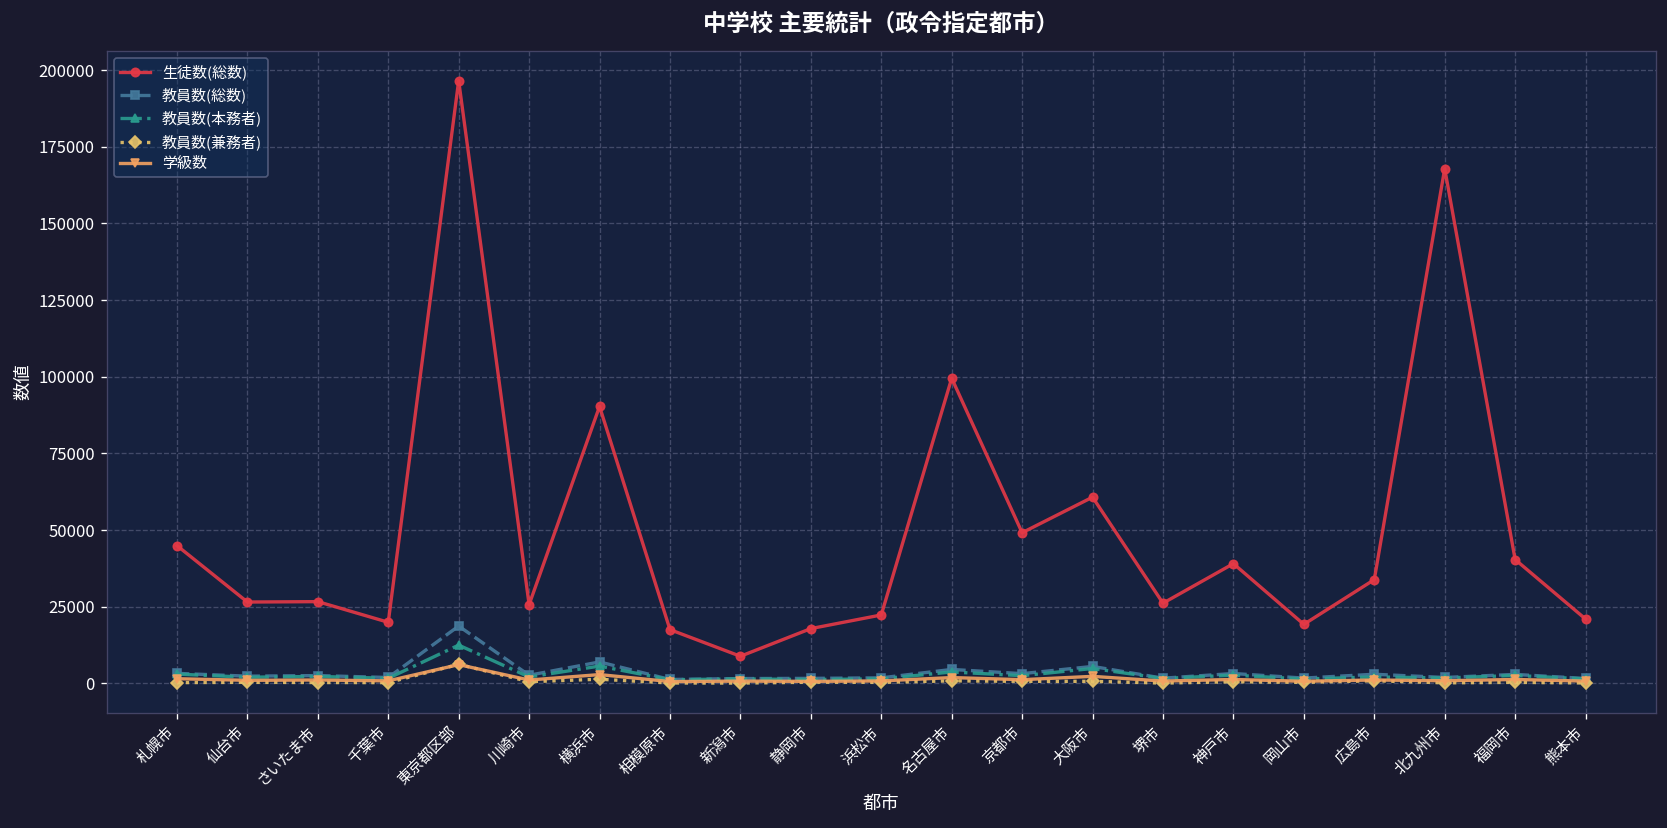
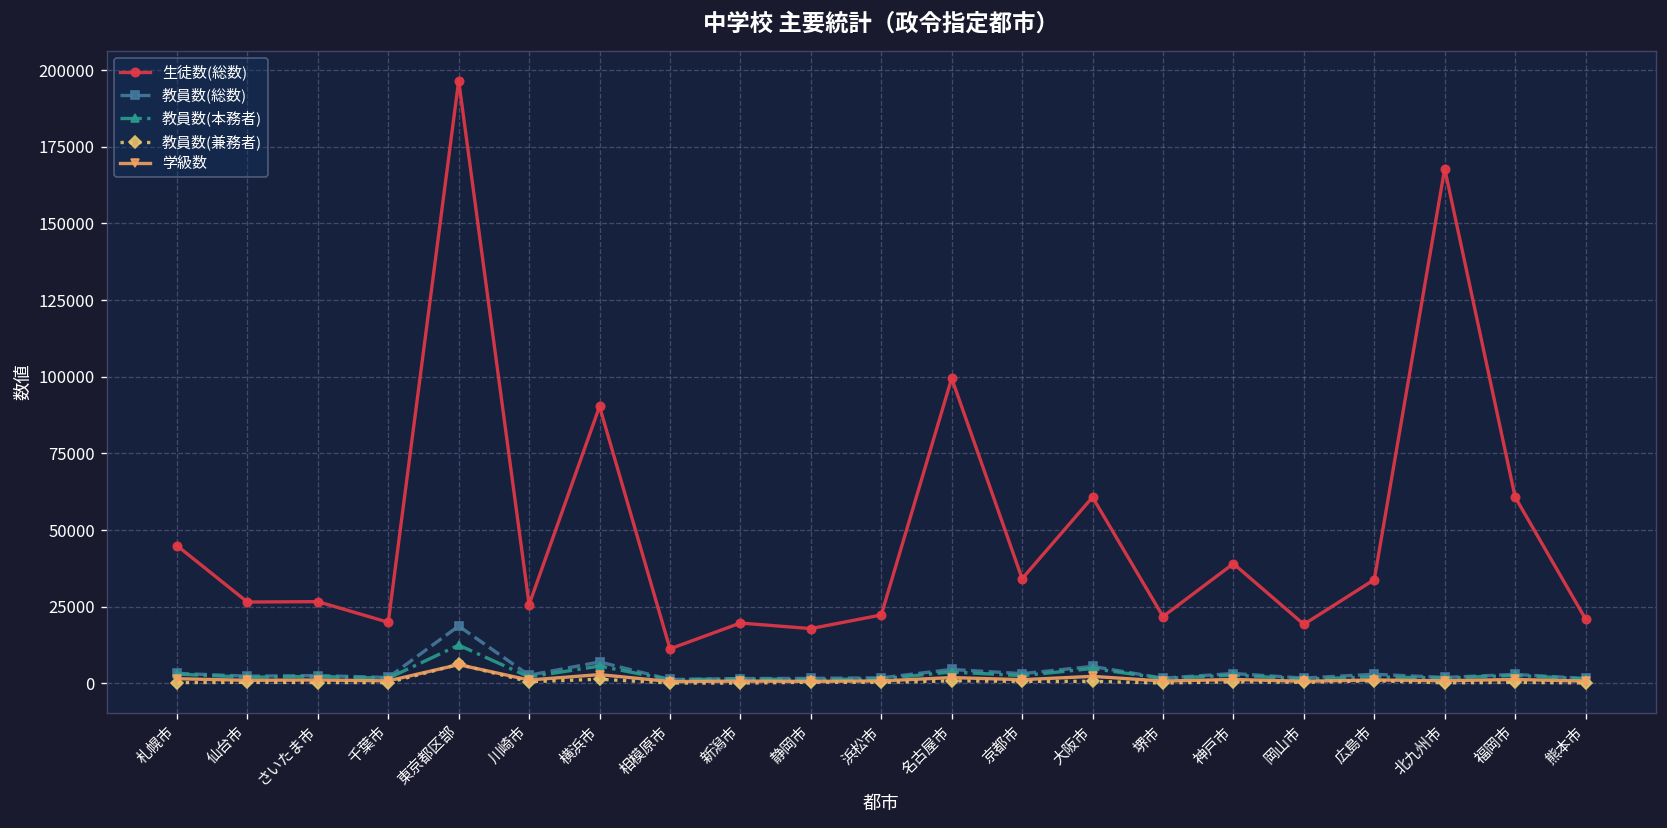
  {
    "生徒数(総数)": {
      "札幌市": 45000,
      "仙台市": 27000,
      "さいたま市": 27000,
      "千葉市": 20000,
      "東京都区部": 197000,
      "川崎市": 26000,
      "横浜市": 90000,
-     "相模原市": 18000,
-     "新潟市": 9000,
+     "相模原市": 11000,
+     "新潟市": 20000,
      "静岡市": 18000,
      "浜松市": 22000,
      "名古屋市": 100000,
-     "京都市": 49000,
+     "京都市": 34000,
      "大阪市": 61000,
-     "堺市": 26000,
+     "堺市": 22000,
      "神戸市": 39000,
      "岡山市": 19000,
      "広島市": 34000,
      "北九州市": 168000,
-     "福岡市": 40000,
+     "福岡市": 61000,
      "熊本市": 21000
    }
  }
